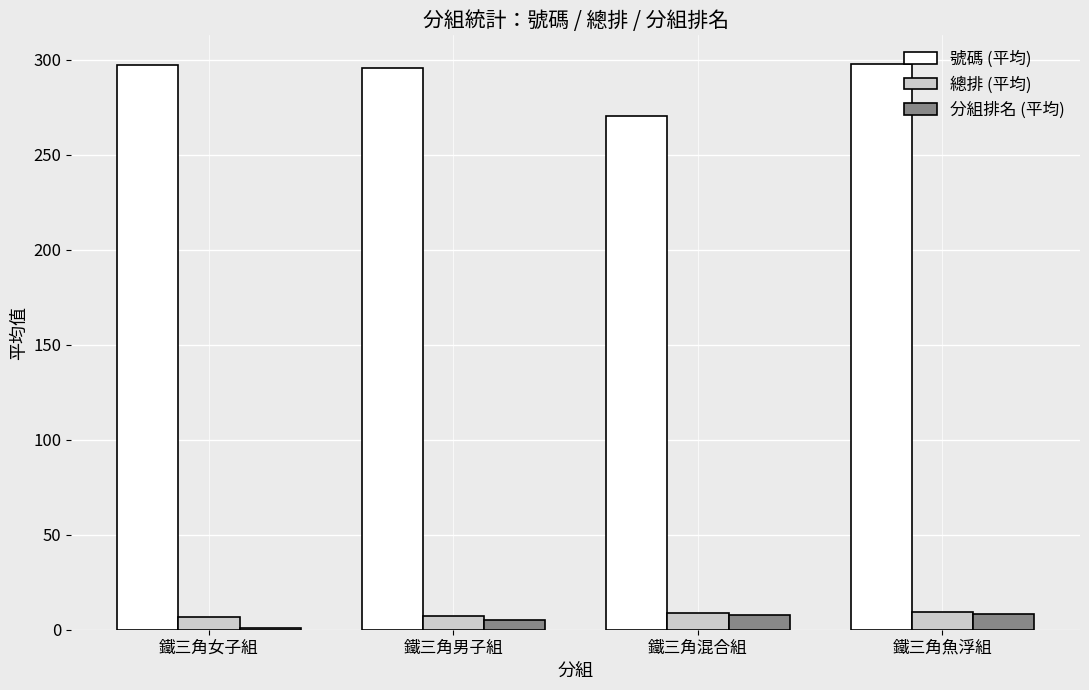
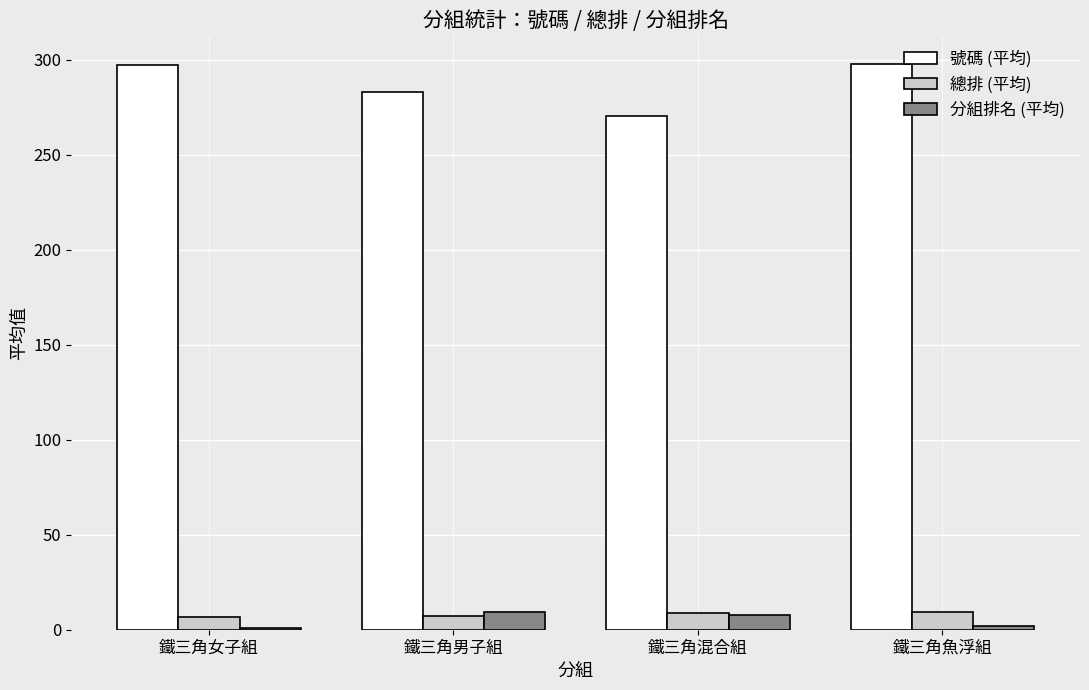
  {
    "號碼 (平均)": {
      "鐵三角女子組": 297,
-     "鐵三角男子組": 296,
+     "鐵三角男子組": 283,
      "鐵三角混合組": 270,
      "鐵三角魚浮組": 298
    },
    "總排 (平均)": {
      "鐵三角女子組": 7,
      "鐵三角男子組": 7,
      "鐵三角混合組": 9,
      "鐵三角魚浮組": 9
    },
    "分組排名 (平均)": {
-     "鐵三角男子組": 5,
+     "鐵三角男子組": 10,
      "鐵三角混合組": 8,
-     "鐵三角魚浮組": 8
+     "鐵三角魚浮組": 2
    }
  }
